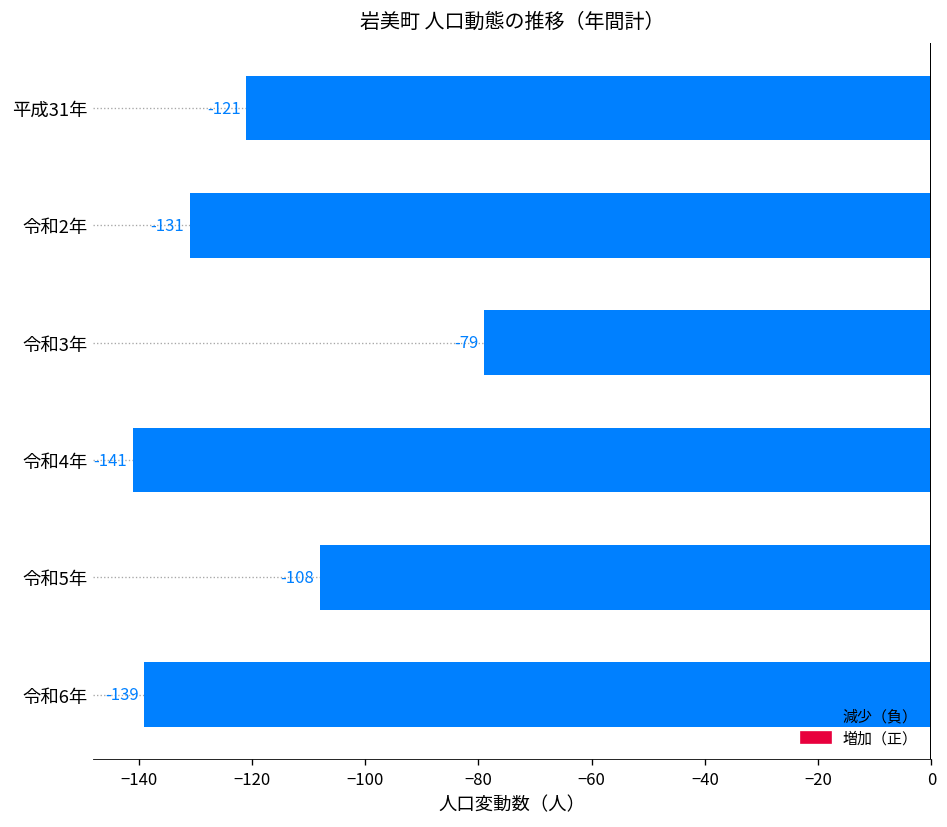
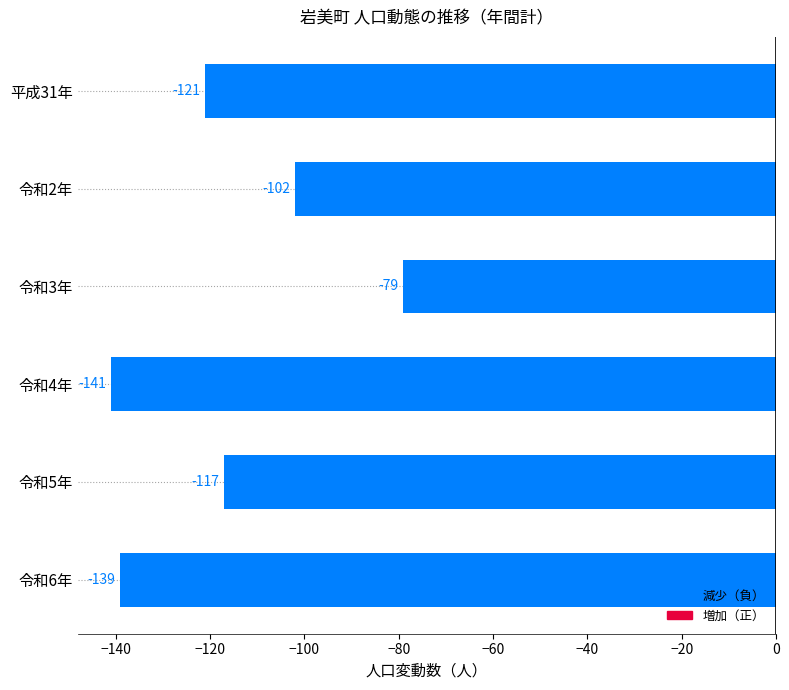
  {
    "平成31年": -121,
-   "令和2年": -131,
+   "令和2年": -102,
    "令和3年": -79,
    "令和4年": -141,
-   "令和5年": -108,
+   "令和5年": -117,
    "令和6年": -139
  }
